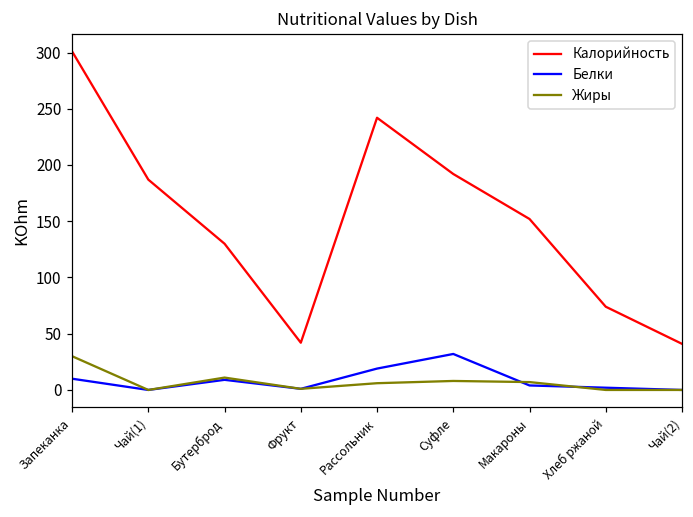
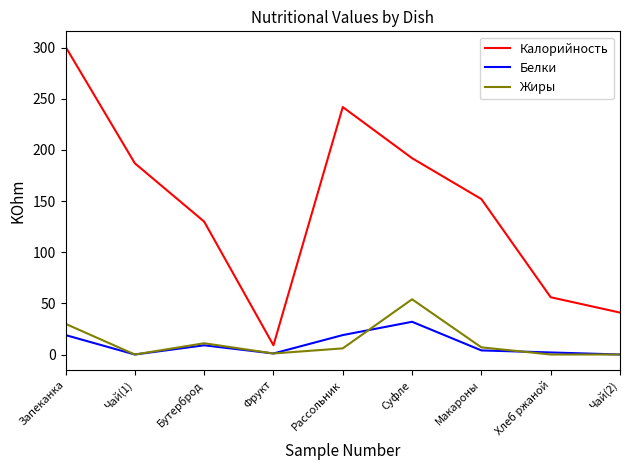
  {
    "Калорийность": {
      "Запеканка": 301,
      "Чай(1)": 187,
      "Бутерброд": 130,
-     "Фрукт": 42,
+     "Фрукт": 9,
      "Рассольник": 242,
      "Суфле": 192,
      "Макароны": 152,
-     "Хлеб ржаной": 74,
+     "Хлеб ржаной": 56,
      "Чай(2)": 41
    },
    "Белки": {
-     "Запеканка": 10,
+     "Запеканка": 19,
      "Рассольник": 19,
      "Суфле": 32,
      "Макароны": 4
    },
    "Жиры": {
      "Запеканка": 30,
      "Рассольник": 6,
-     "Суфле": 8,
+     "Суфле": 54,
      "Макароны": 7
    }
  }
